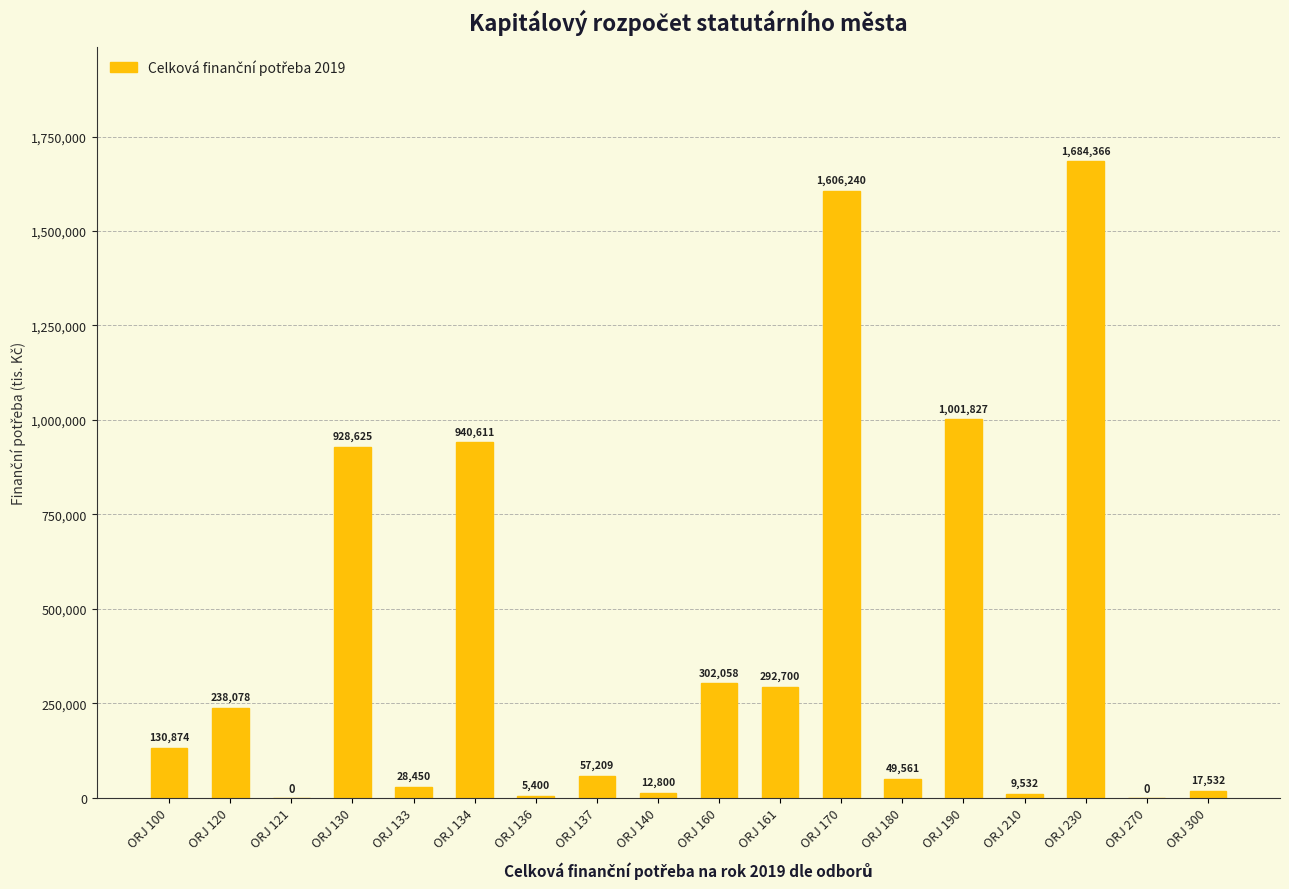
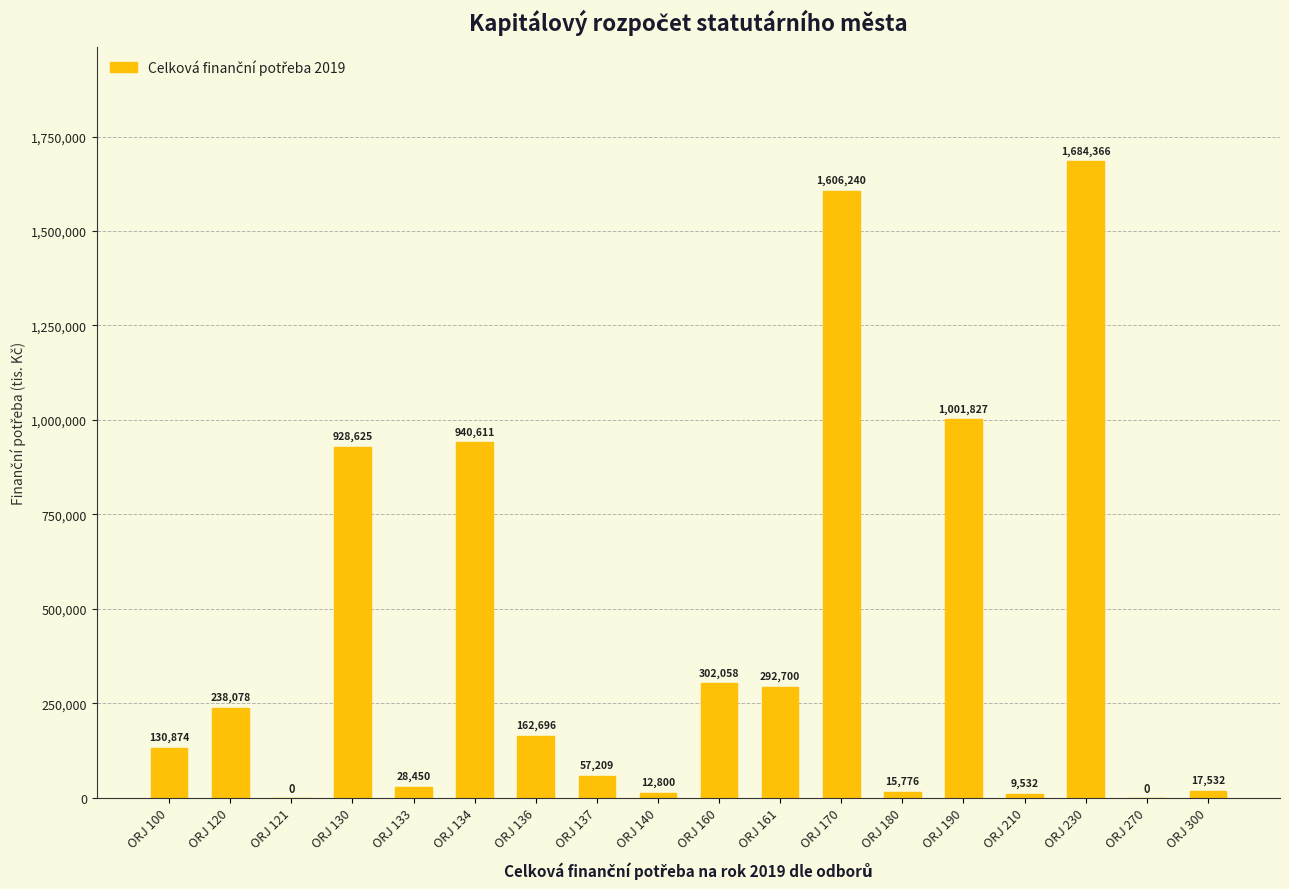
  {
    "ORJ 100": "130,874",
    "ORJ 120": "238,078",
    "ORJ 121": "0",
    "ORJ 130": "928,625",
    "ORJ 133": "28,450",
    "ORJ 134": "940,611",
-   "ORJ 136": "5,400",
+   "ORJ 136": "162,696",
    "ORJ 137": "57,209",
    "ORJ 140": "12,800",
    "ORJ 160": "302,058",
    "ORJ 161": "292,700",
    "ORJ 170": "1,606,240",
-   "ORJ 180": "49,561",
+   "ORJ 180": "15,776",
    "ORJ 190": "1,001,827",
    "ORJ 210": "9,532",
    "ORJ 230": "1,684,366",
    "ORJ 270": "0",
    "ORJ 300": "17,532"
  }
